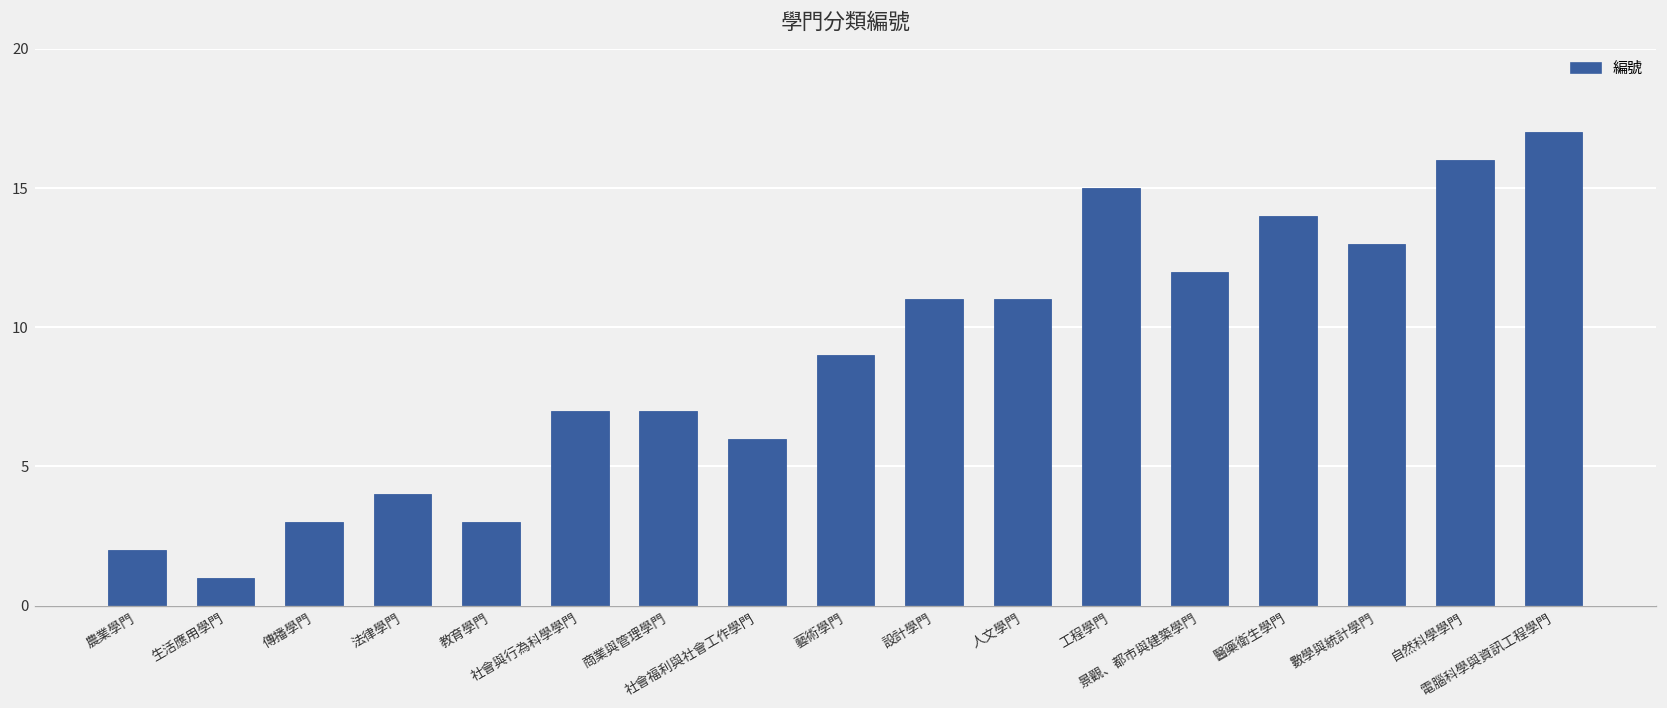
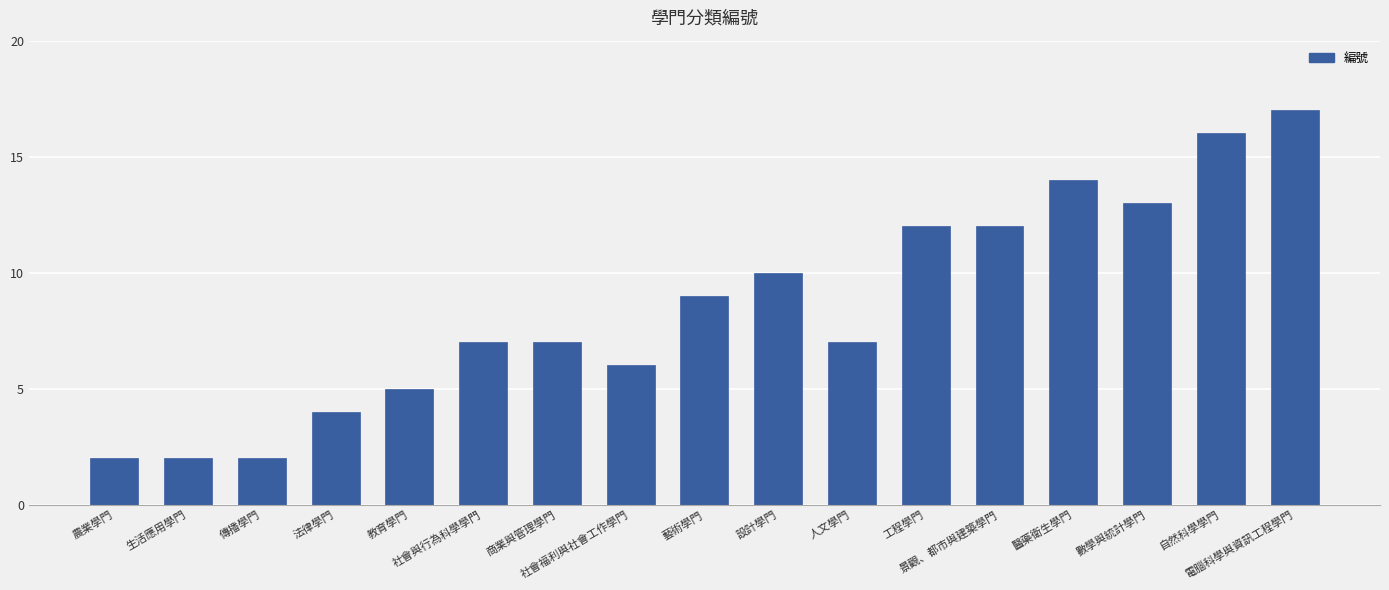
  {
    "農業學門": 2,
-   "生活應用學門": 1,
-   "傳播學門": 3,
+   "生活應用學門": 2,
+   "傳播學門": 2,
    "法律學門": 4,
-   "教育學門": 3,
+   "教育學門": 5,
    "社會與行為科學學門": 7,
    "商業與管理學門": 7,
    "社會福利與社會工作學門": 6,
    "藝術學門": 9,
-   "設計學門": 11,
-   "人文學門": 11,
-   "工程學門": 15,
+   "設計學門": 10,
+   "人文學門": 7,
+   "工程學門": 12,
    "景觀、都市與建築學門": 12,
    "醫藥衛生學門": 14,
    "數學與統計學門": 13,
    "自然科學學門": 16,
    "電腦科學與資訊工程學門": 17
  }
